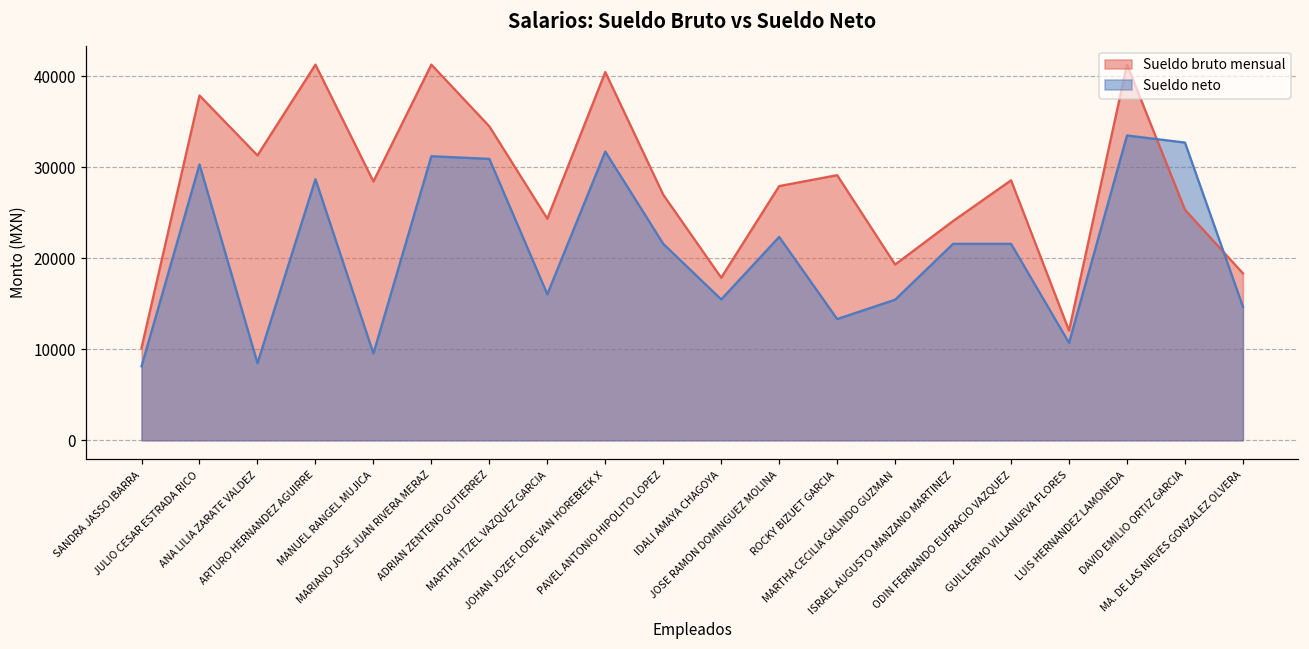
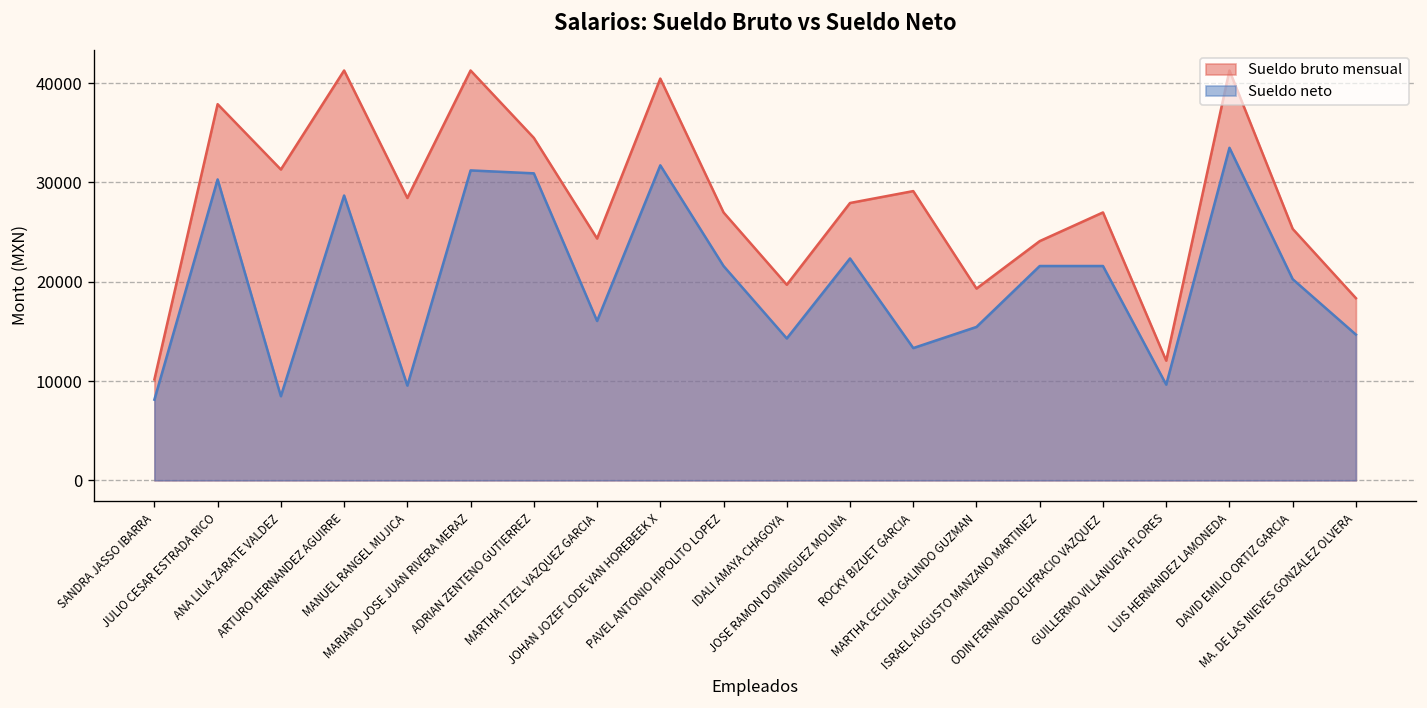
  {
    "Sueldo bruto mensual": {
      "SANDRA JASSO IBARRA": 10000,
      "JULIO CESAR ESTRADA RICO": 38000,
      "ANA LILIA ZARATE VALDEZ": 31000,
      "ARTURO HERNANDEZ AGUIRRE": 41000,
      "MANUEL RANGEL MUJICA": 28000,
      "MARIANO JOSE JUAN RIVERA MERAZ": 41000,
      "ADRIAN ZENTENO GUTIERREZ": 34000,
      "MARTHA ITZEL VAZQUEZ GARCIA": 24000,
      "JOHAN JOZEF LODE VAN HOREBEEK X": 40000,
      "PAVEL ANTONIO HIPOLITO LOPEZ": 27000,
-     "IDALI AMAYA CHAGOYA": 18000,
+     "IDALI AMAYA CHAGOYA": 20000,
      "JOSE RAMON DOMINGUEZ MOLINA": 28000,
      "ROCKY BIZUET GARCIA": 29000,
      "MARTHA CECILIA GALINDO GUZMAN": 19000,
      "ISRAEL AUGUSTO MANZANO MARTINEZ": 24000,
-     "ODIN FERNANDO EUFRACIO VAZQUEZ": 29000,
+     "ODIN FERNANDO EUFRACIO VAZQUEZ": 27000,
      "GUILLERMO VILLANUEVA FLORES": 12000,
      "DAVID EMILIO ORTIZ GARCIA": 25000,
      "MA. DE LAS NIEVES GONZALEZ OLVERA": 18000
    },
    "Sueldo neto": {
      "SANDRA JASSO IBARRA": 8000,
      "JULIO CESAR ESTRADA RICO": 30000,
      "ANA LILIA ZARATE VALDEZ": 8000,
      "ARTURO HERNANDEZ AGUIRRE": 29000,
      "MANUEL RANGEL MUJICA": 10000,
      "MARIANO JOSE JUAN RIVERA MERAZ": 31000,
      "ADRIAN ZENTENO GUTIERREZ": 31000,
      "MARTHA ITZEL VAZQUEZ GARCIA": 16000,
      "JOHAN JOZEF LODE VAN HOREBEEK X": 32000,
      "PAVEL ANTONIO HIPOLITO LOPEZ": 22000,
-     "IDALI AMAYA CHAGOYA": 15000,
+     "IDALI AMAYA CHAGOYA": 14000,
      "JOSE RAMON DOMINGUEZ MOLINA": 22000,
      "ROCKY BIZUET GARCIA": 13000,
      "MARTHA CECILIA GALINDO GUZMAN": 15000,
      "ISRAEL AUGUSTO MANZANO MARTINEZ": 22000,
      "ODIN FERNANDO EUFRACIO VAZQUEZ": 22000,
-     "GUILLERMO VILLANUEVA FLORES": 11000,
+     "GUILLERMO VILLANUEVA FLORES": 10000,
      "LUIS HERNANDEZ LAMONEDA": 33000,
-     "DAVID EMILIO ORTIZ GARCIA": 33000,
+     "DAVID EMILIO ORTIZ GARCIA": 20000,
      "MA. DE LAS NIEVES GONZALEZ OLVERA": 15000
    }
  }
